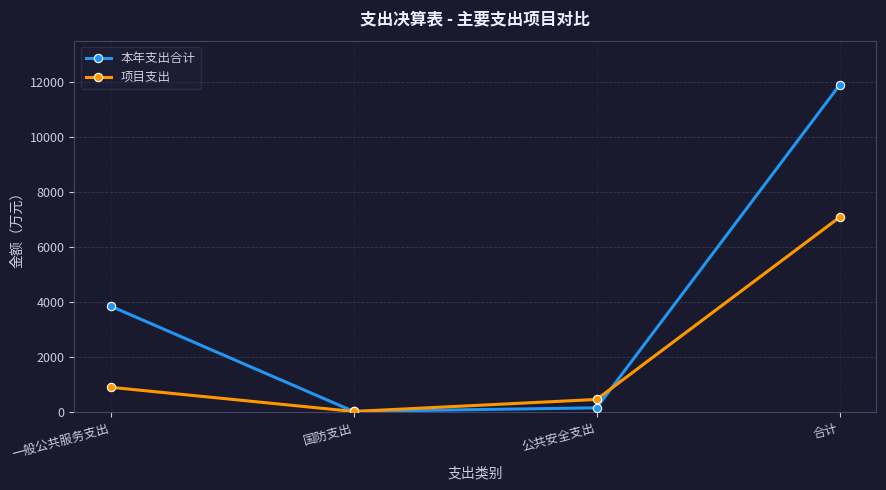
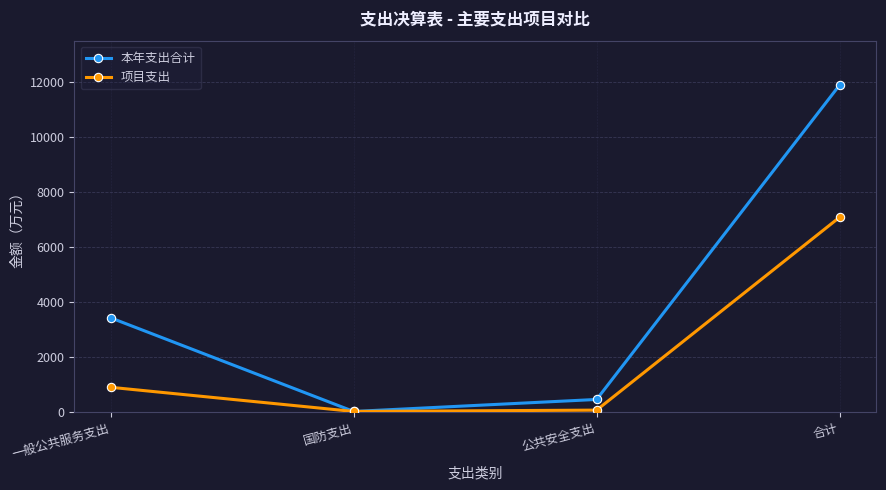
  {
    "本年支出合计": {
-     "一般公共服务支出": 3900,
-     "公共安全支出": 200,
+     "一般公共服务支出": 3400,
+     "公共安全支出": 500,
      "合计": 11900
    },
    "项目支出": {
      "一般公共服务支出": 900,
-     "公共安全支出": 500,
+     "公共安全支出": 100,
      "合计": 7100
    }
  }
